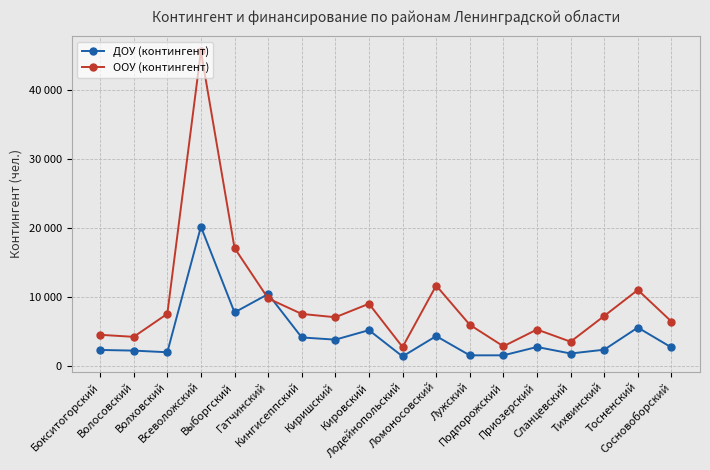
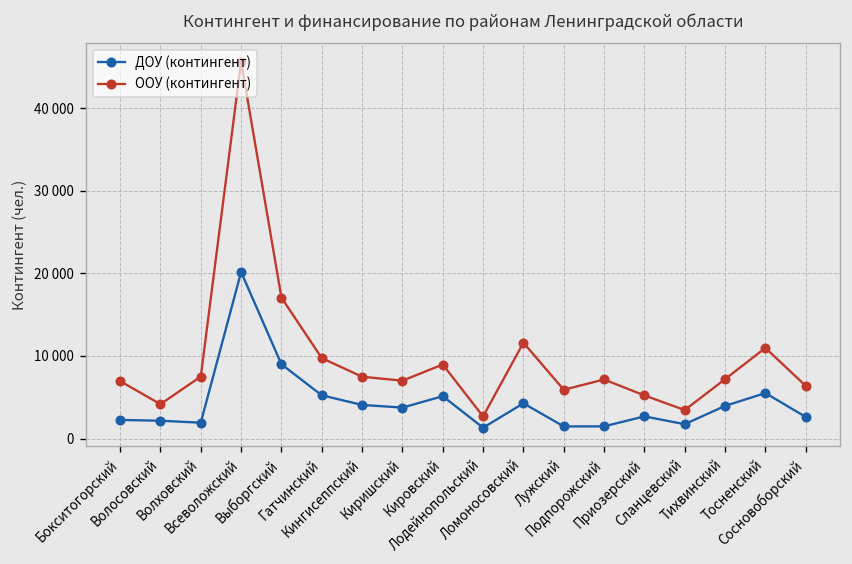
  {
    "ДОУ (контингент)": {
      "Бокситогорский": 2000,
      "Волосовский": 2000,
      "Волховский": 2000,
      "Всеволожский": 20000,
-     "Выборгский": 8000,
-     "Гатчинский": 10000,
+     "Выборгский": 9000,
+     "Гатчинский": 5000,
      "Кингисеппский": 4000,
      "Киришский": 4000,
      "Кировский": 5000,
      "Лодейнопольский": 1000,
      "Ломоносовский": 4000,
      "Лужский": 1000,
      "Подпорожский": 1000,
      "Приозерский": 3000,
      "Сланцевский": 2000,
-     "Тихвинский": 2000,
+     "Тихвинский": 4000,
      "Тосненский": 6000,
      "Сосновоборский": 3000
    },
    "ООУ (контингент)": {
-     "Бокситогорский": 4000,
+     "Бокситогорский": 7000,
      "Волосовский": 4000,
      "Волховский": 8000,
      "Выборгский": 17000,
      "Гатчинский": 10000,
      "Кингисеппский": 7000,
      "Киришский": 7000,
      "Кировский": 9000,
      "Лодейнопольский": 3000,
      "Ломоносовский": 12000,
      "Лужский": 6000,
-     "Подпорожский": 3000,
+     "Подпорожский": 7000,
      "Приозерский": 5000,
      "Сланцевский": 3000,
      "Тихвинский": 7000,
      "Тосненский": 11000,
      "Сосновоборский": 6000
    }
  }
